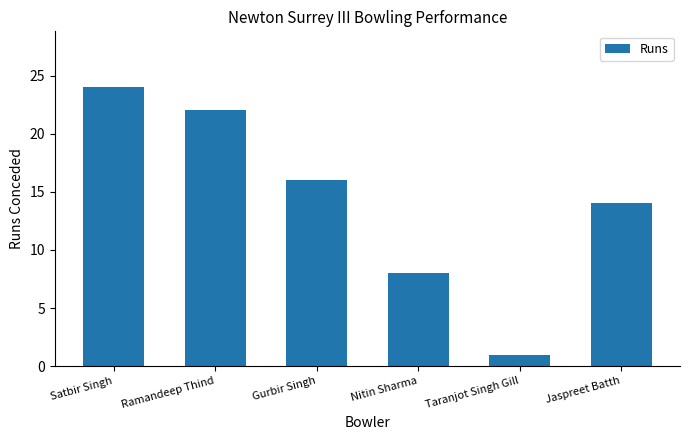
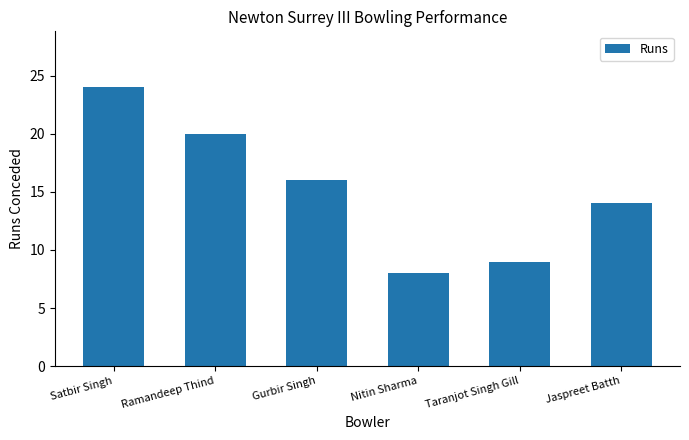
  {
    "Satbir Singh": 24,
-   "Ramandeep Thind": 22,
+   "Ramandeep Thind": 20,
    "Gurbir Singh": 16,
    "Nitin Sharma": 8,
-   "Taranjot Singh Gill": 1,
+   "Taranjot Singh Gill": 9,
    "Jaspreet Batth": 14
  }
